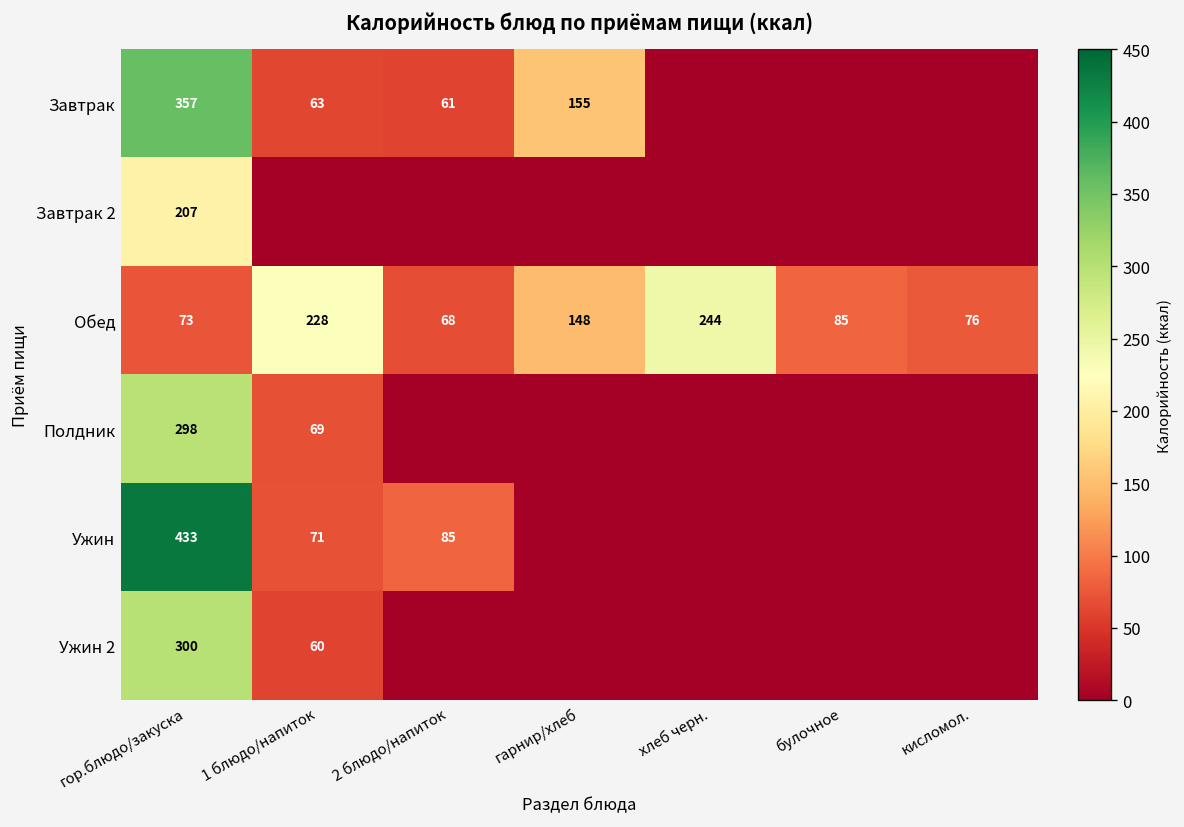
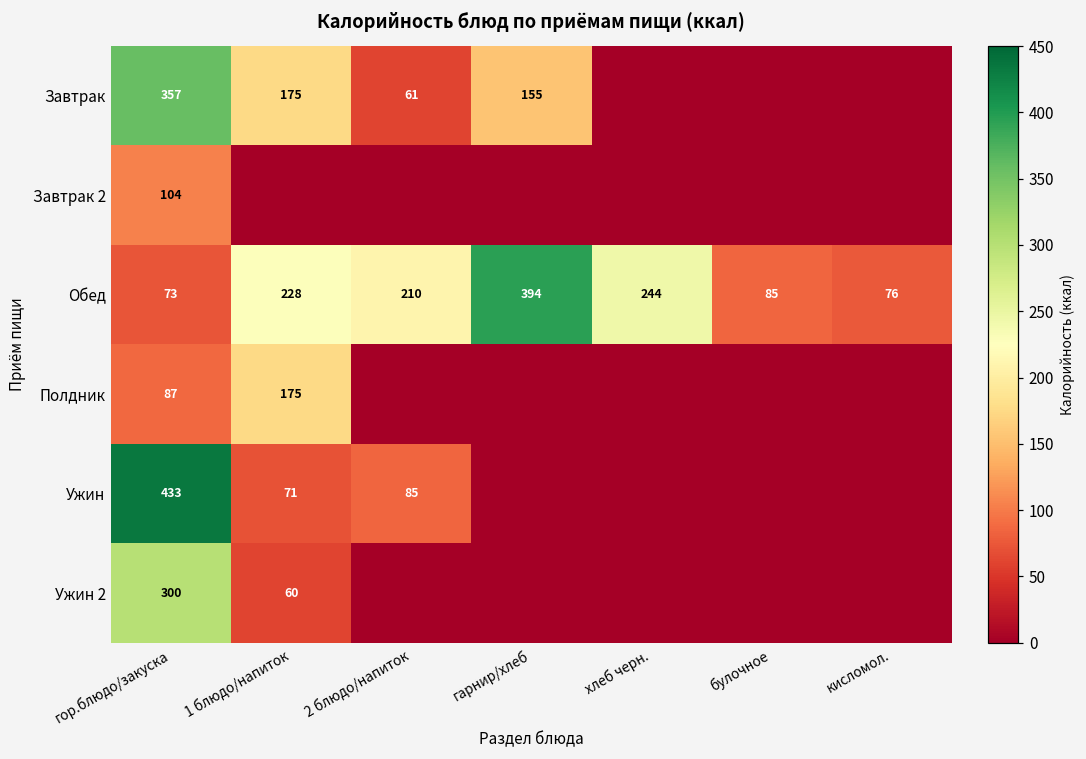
  {
    "Завтрак": {
      "гор.блюдо/закуска": 357,
-     "1 блюдо/напиток": 63,
+     "1 блюдо/напиток": 175,
      "2 блюдо/напиток": 61,
      "гарнир/хлеб": 155
    },
    "Завтрак 2": {
-     "гор.блюдо/закуска": 207
+     "гор.блюдо/закуска": 104
    },
    "Обед": {
      "гор.блюдо/закуска": 73,
      "1 блюдо/напиток": 228,
-     "2 блюдо/напиток": 68,
-     "гарнир/хлеб": 148,
+     "2 блюдо/напиток": 210,
+     "гарнир/хлеб": 394,
      "хлеб черн.": 244,
      "булочное": 85,
      "кисломол.": 76
    },
    "Полдник": {
-     "гор.блюдо/закуска": 298,
-     "1 блюдо/напиток": 69
+     "гор.блюдо/закуска": 87,
+     "1 блюдо/напиток": 175
    },
    "Ужин": {
      "гор.блюдо/закуска": 433,
      "1 блюдо/напиток": 71,
      "2 блюдо/напиток": 85
    },
    "Ужин 2": {
      "гор.блюдо/закуска": 300,
      "1 блюдо/напиток": 60
    }
  }
